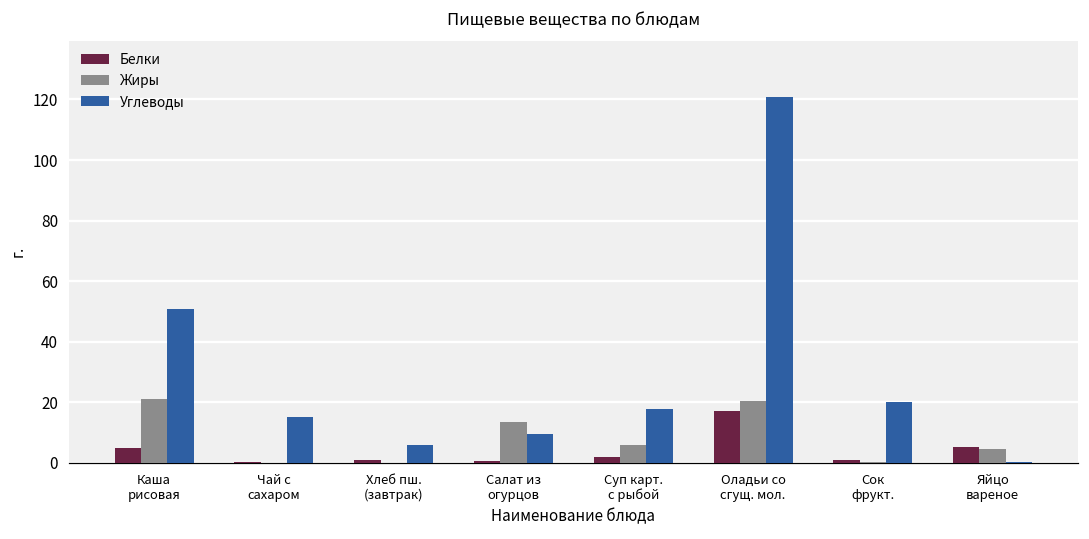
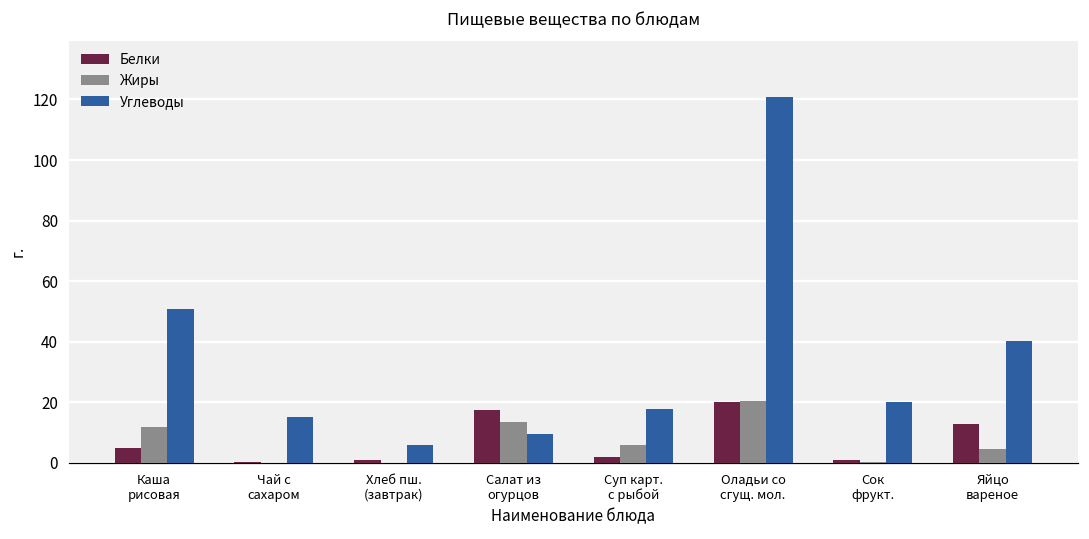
  {
    "Белки": {
      "Каша рисовая": 5,
      "Хлеб пш. (завтрак)": 1,
-     "Салат из огурцов": 1,
+     "Салат из огурцов": 18,
      "Суп карт. с рыбой": 2,
-     "Оладьи со сгущ. мол.": 17,
+     "Оладьи со сгущ. мол.": 20,
      "Сок фрукт.": 1,
-     "Яйцо вареное": 5
+     "Яйцо вареное": 13
    },
    "Жиры": {
-     "Каша рисовая": 21,
+     "Каша рисовая": 12,
      "Салат из огурцов": 13,
      "Суп карт. с рыбой": 6,
      "Оладьи со сгущ. мол.": 21,
      "Яйцо вареное": 5
    },
    "Углеводы": {
      "Каша рисовая": 51,
      "Чай с сахаром": 15,
      "Хлеб пш. (завтрак)": 6,
      "Салат из огурцов": 9,
      "Суп карт. с рыбой": 18,
      "Оладьи со сгущ. мол.": 121,
      "Сок фрукт.": 20,
-     "Яйцо вареное": 0
+     "Яйцо вареное": 40
    }
  }
